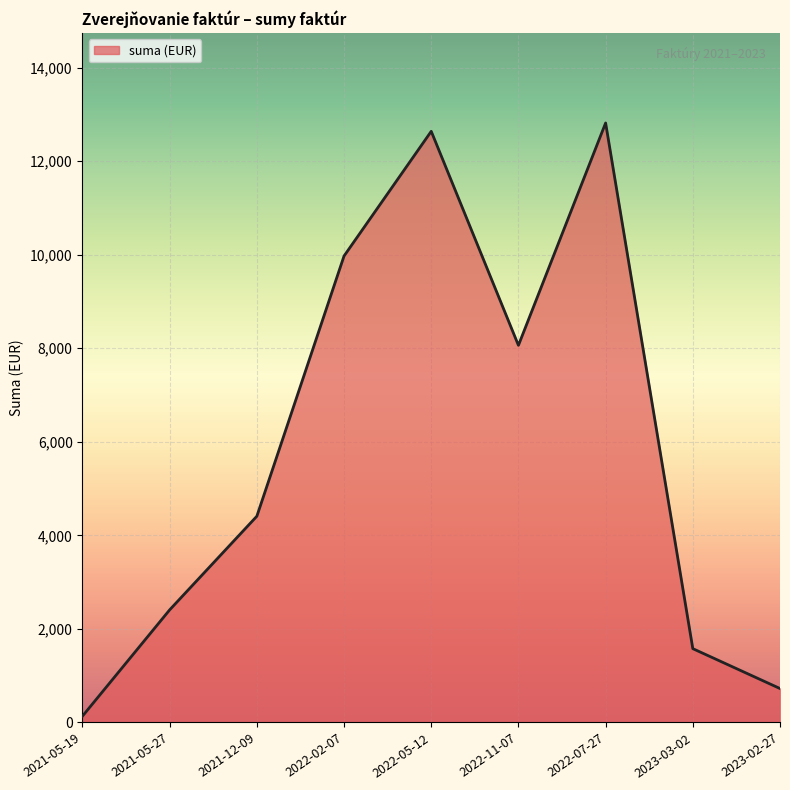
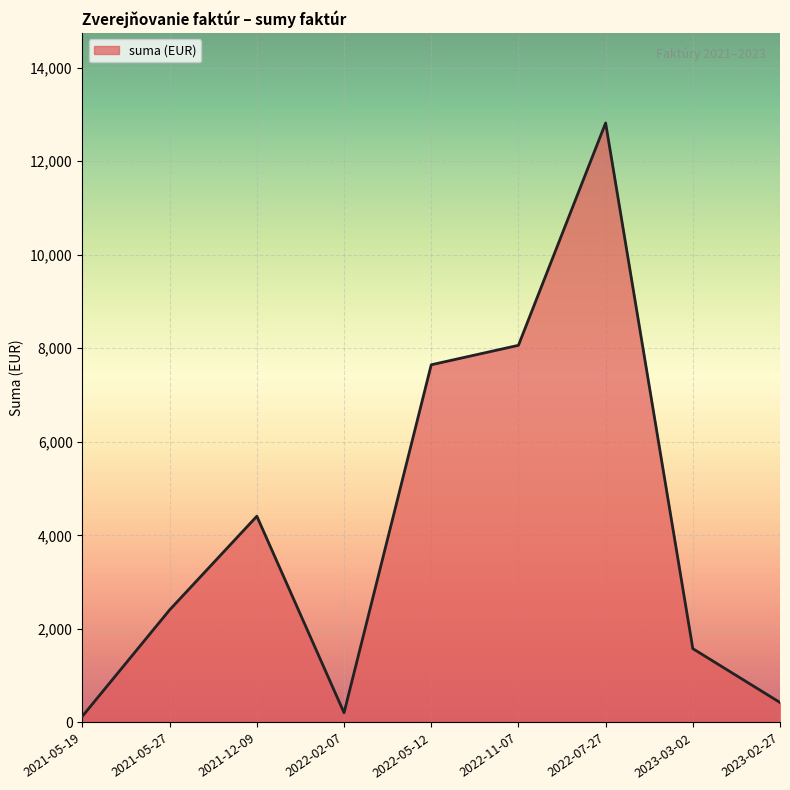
  {
    "2021-05-19": "100",
    "2021-05-27": "2,400",
    "2021-12-09": "4,400",
-   "2022-02-07": "10,000",
-   "2022-05-12": "12,600",
+   "2022-02-07": "200",
+   "2022-05-12": "7,600",
    "2022-11-07": "8,100",
    "2022-07-27": "12,800",
    "2023-03-02": "1,600",
-   "2023-02-27": "700"
+   "2023-02-27": "400"
  }
